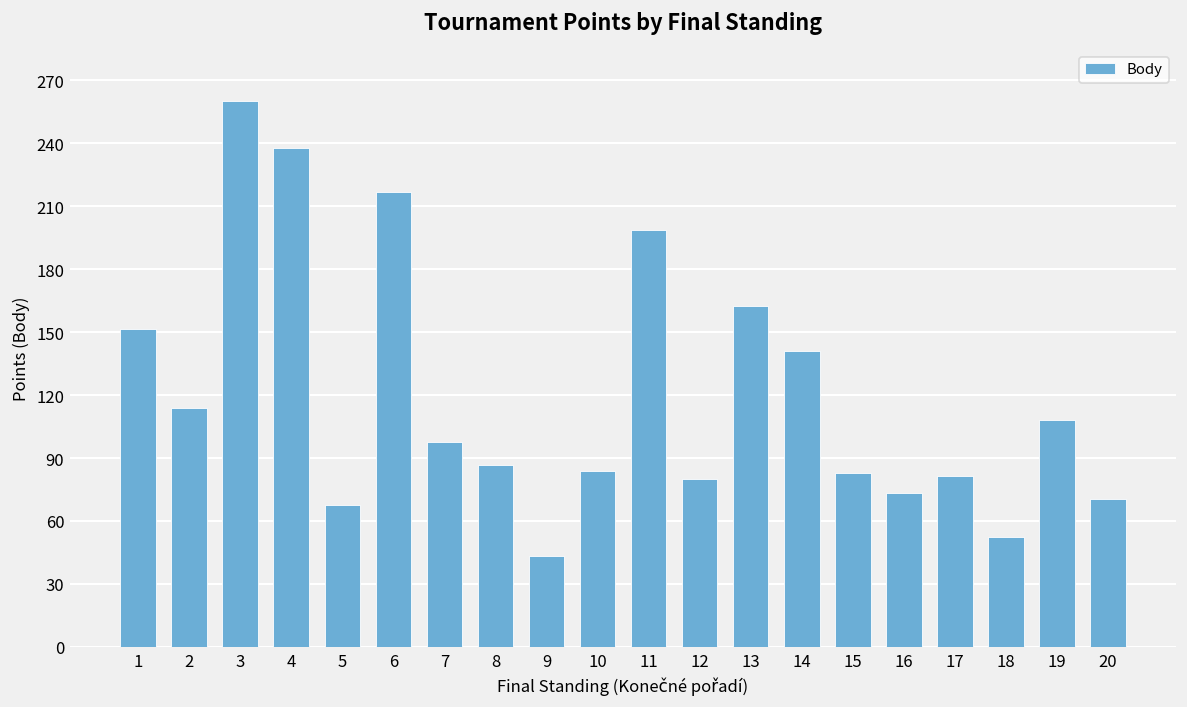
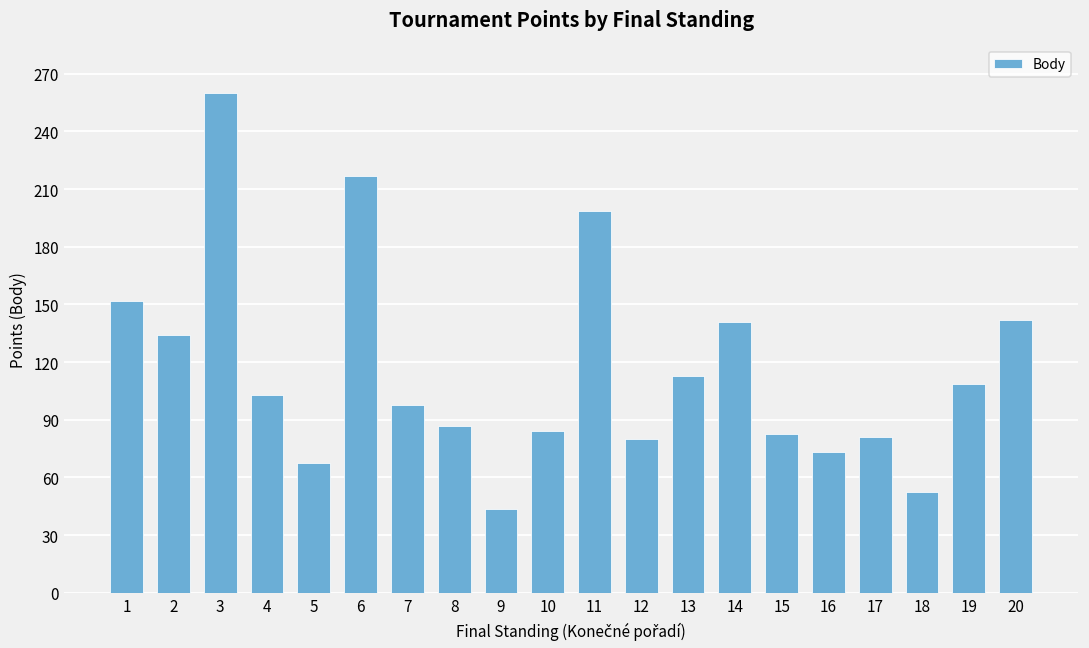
  {
    "1": 152,
-   "2": 114,
+   "2": 134,
    "3": 260,
-   "4": 238,
+   "4": 103,
    "5": 68,
    "6": 217,
    "7": 98,
    "8": 87,
    "9": 43,
    "10": 84,
    "11": 199,
    "12": 80,
-   "13": 163,
+   "13": 113,
    "14": 141,
    "15": 83,
    "16": 73,
    "17": 81,
    "18": 53,
    "19": 108,
-   "20": 70
+   "20": 142
  }
